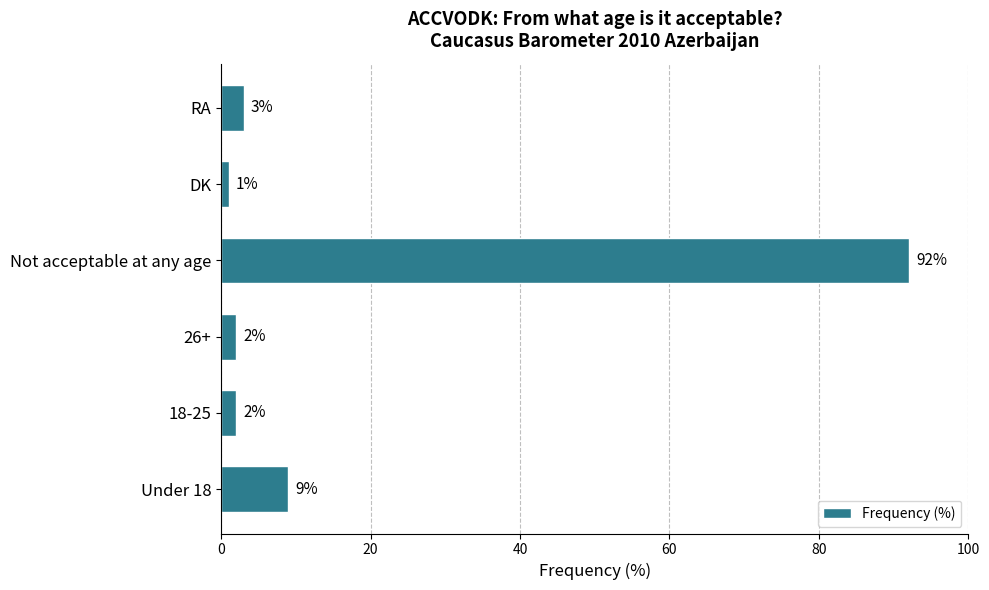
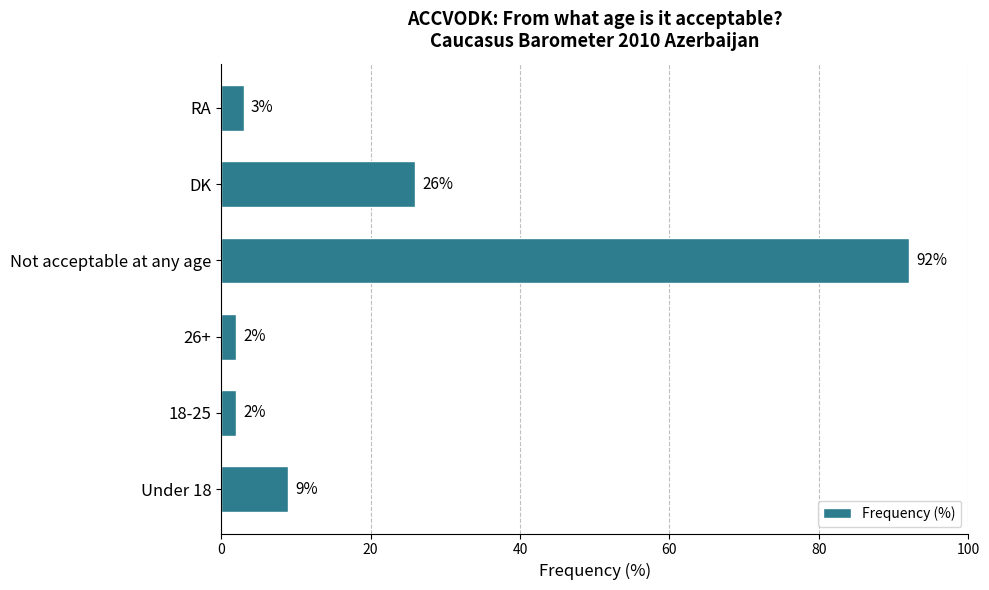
  {
    "RA": "3%",
-   "DK": "1%",
+   "DK": "26%",
    "Not acceptable at any age": "92%",
    "26+": "2%",
    "18-25": "2%",
    "Under 18": "9%"
  }
